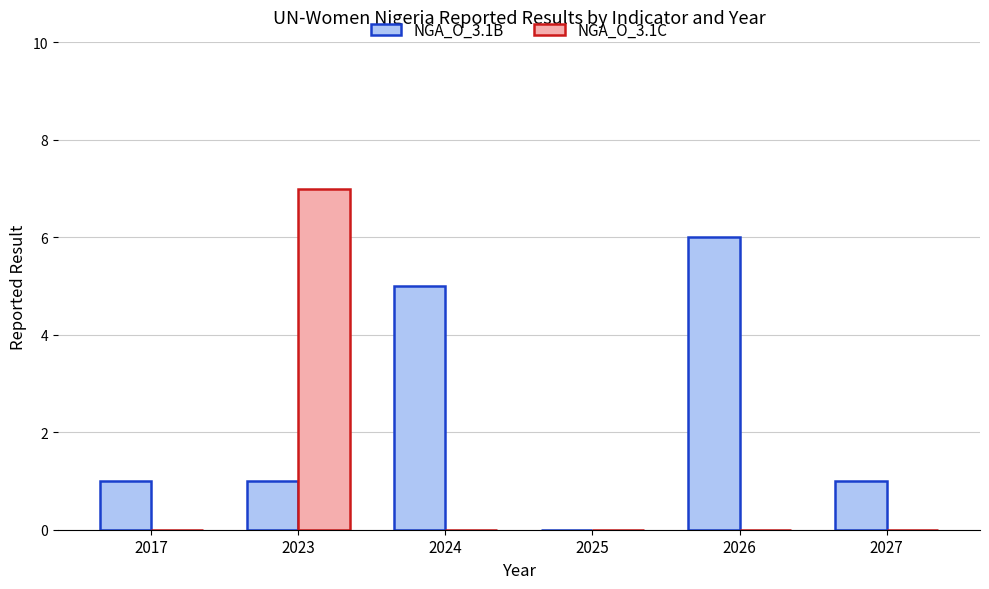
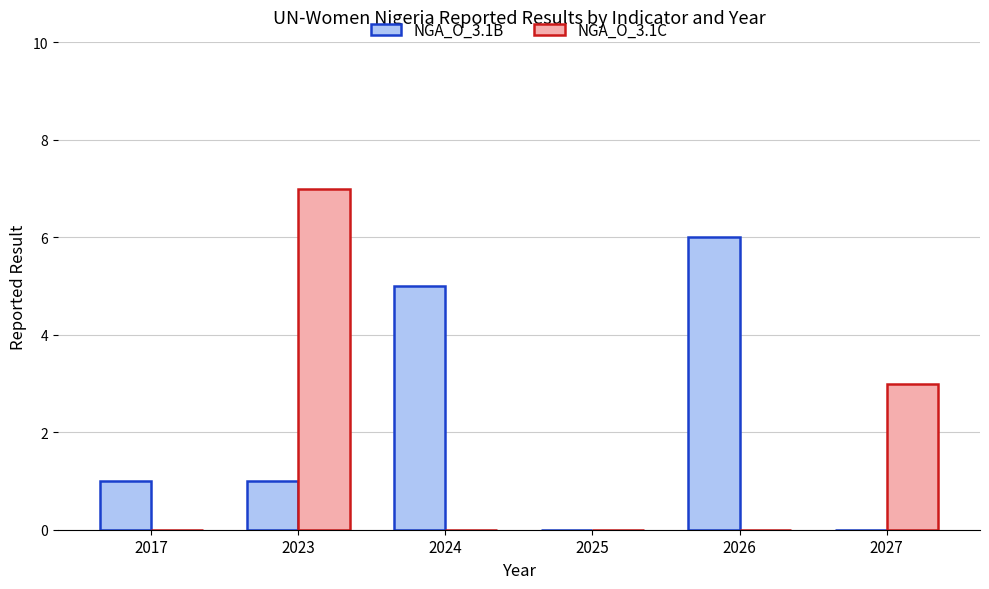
  {
    "NGA_O_3.1B": {
      "2017": 1,
      "2023": 1,
      "2024": 5,
      "2025": 0,
      "2026": 6,
-     "2027": 1
+     "2027": 0
    },
    "NGA_O_3.1C": {
      "2017": 0,
      "2023": 7,
      "2024": 0,
      "2025": 0,
      "2026": 0,
-     "2027": 0
+     "2027": 3
    }
  }
